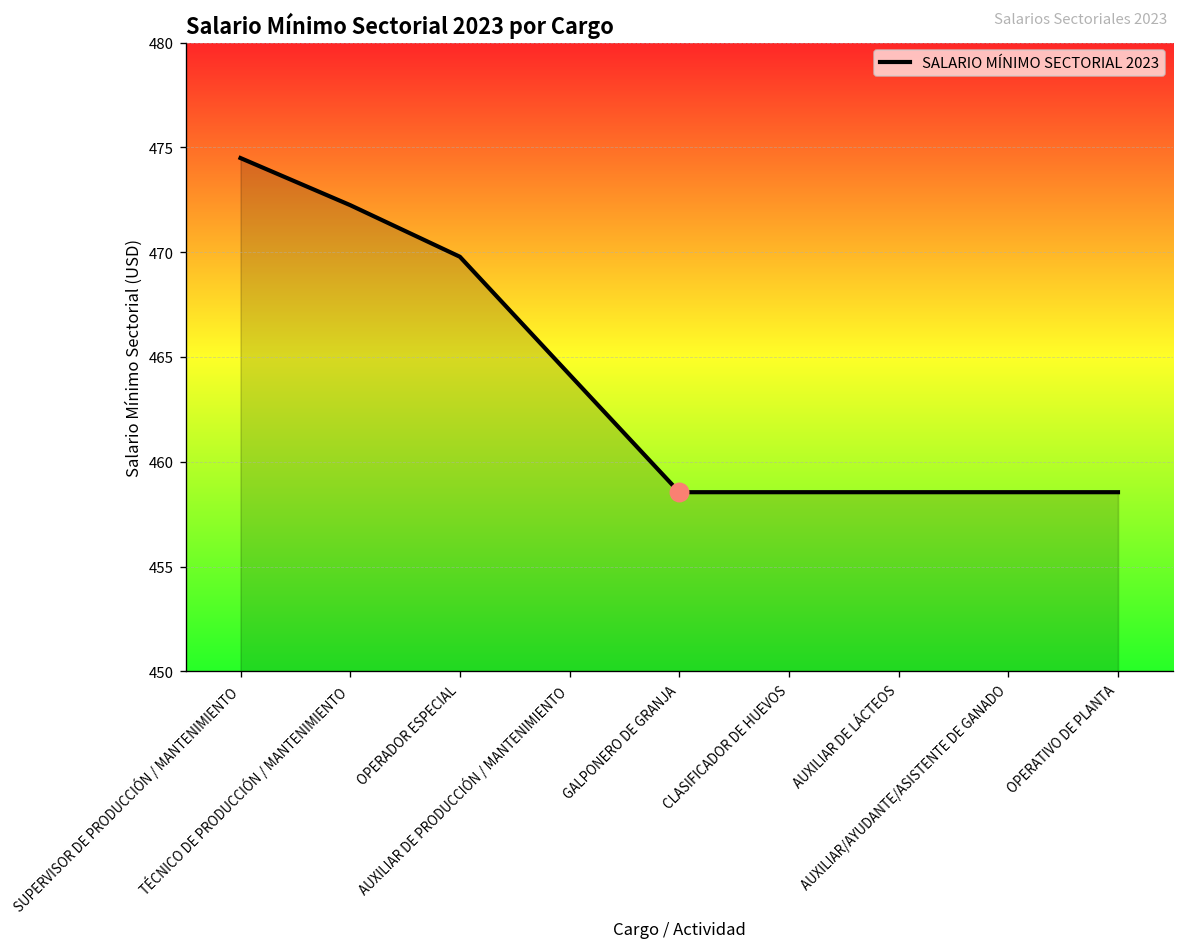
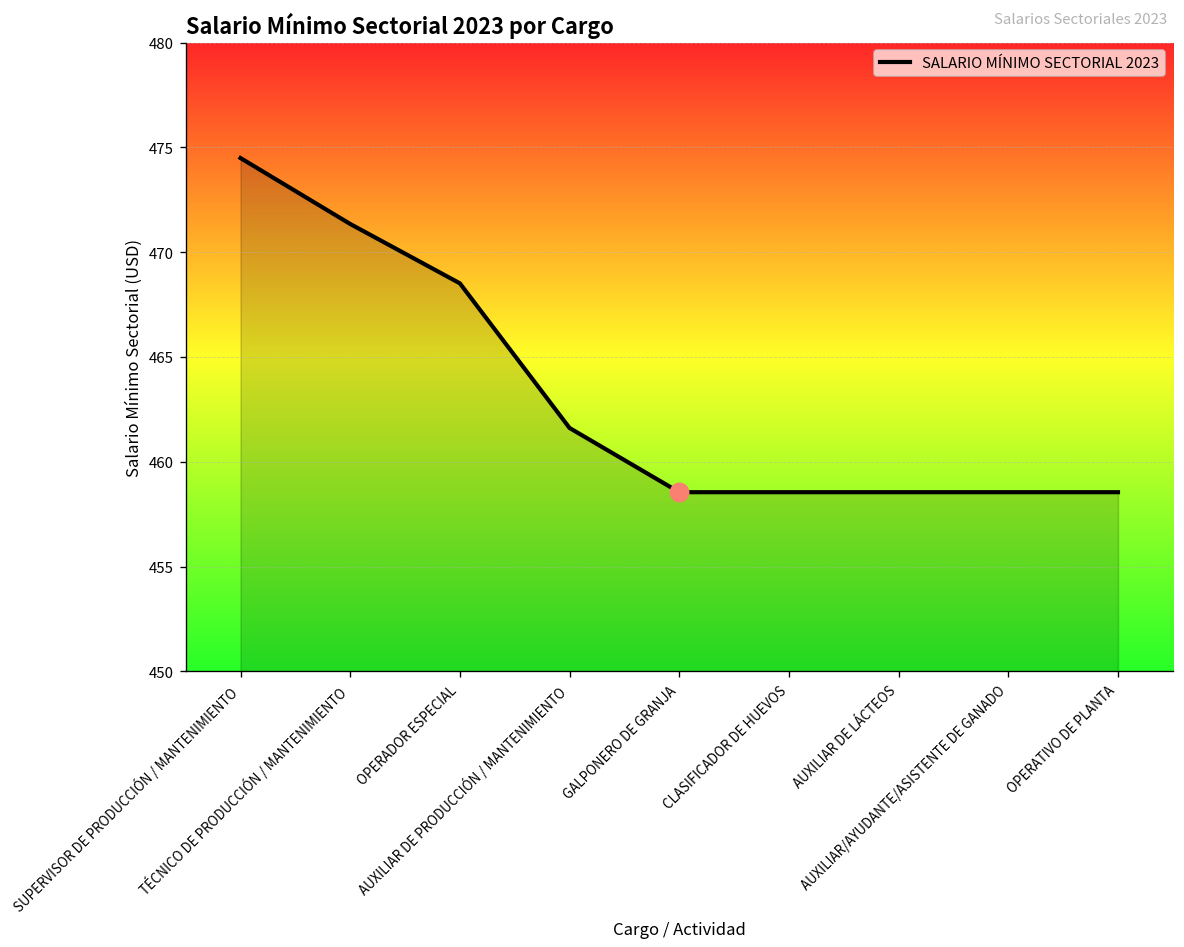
  {
    "SALARIO MÍNIMO SECTORIAL 2023": {
      "SUPERVISOR DE PRODUCCIÓN / MANTENIMIENTO": 474.5,
-     "TÉCNICO DE PRODUCCIÓN / MANTENIMIENTO": 472.2,
-     "OPERADOR ESPECIAL": 469.8,
-     "AUXILIAR DE PRODUCCIÓN / MANTENIMIENTO": 464.2,
+     "TÉCNICO DE PRODUCCIÓN / MANTENIMIENTO": 471.3,
+     "OPERADOR ESPECIAL": 468.5,
+     "AUXILIAR DE PRODUCCIÓN / MANTENIMIENTO": 461.6,
      "CLASIFICADOR DE HUEVOS": 458.5,
      "AUXILIAR DE LÁCTEOS": 458.5,
      "AUXILIAR/AYUDANTE/ASISTENTE DE GANADO": 458.5,
      "OPERATIVO DE PLANTA": 458.5
    }
  }
